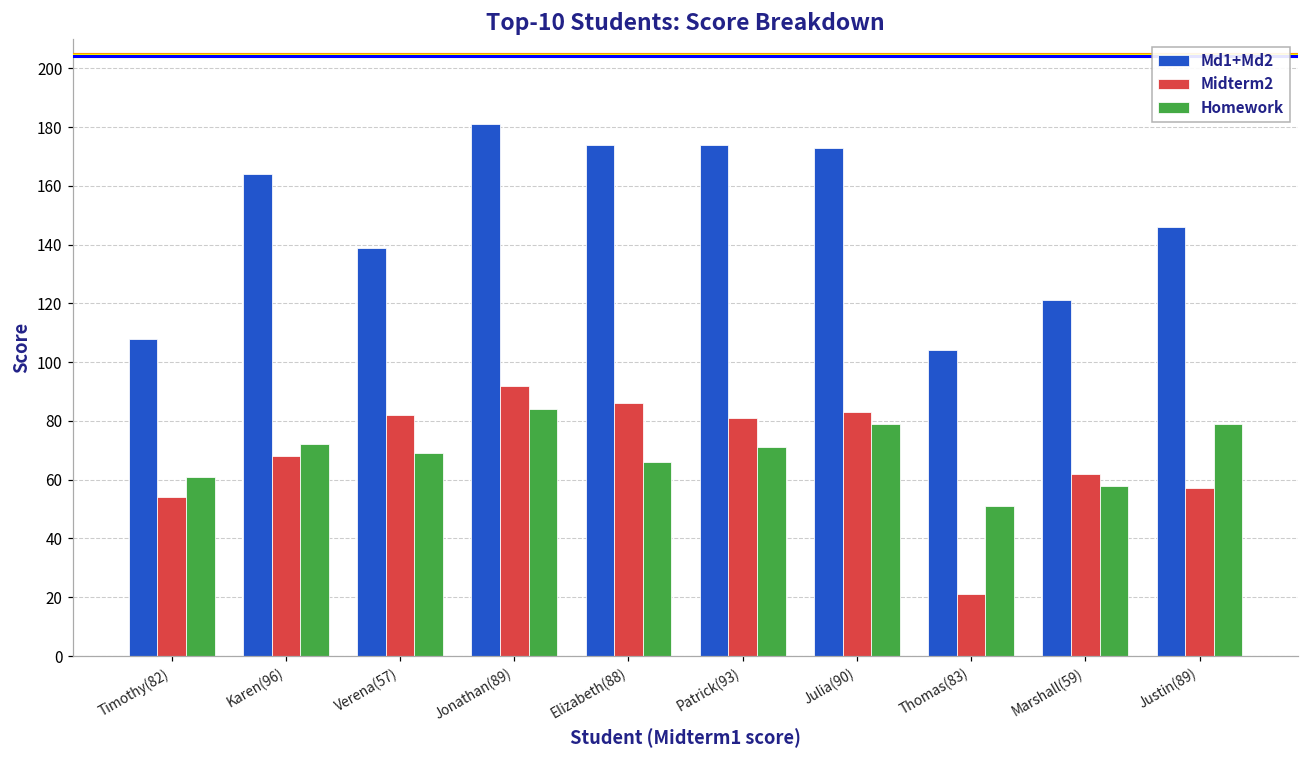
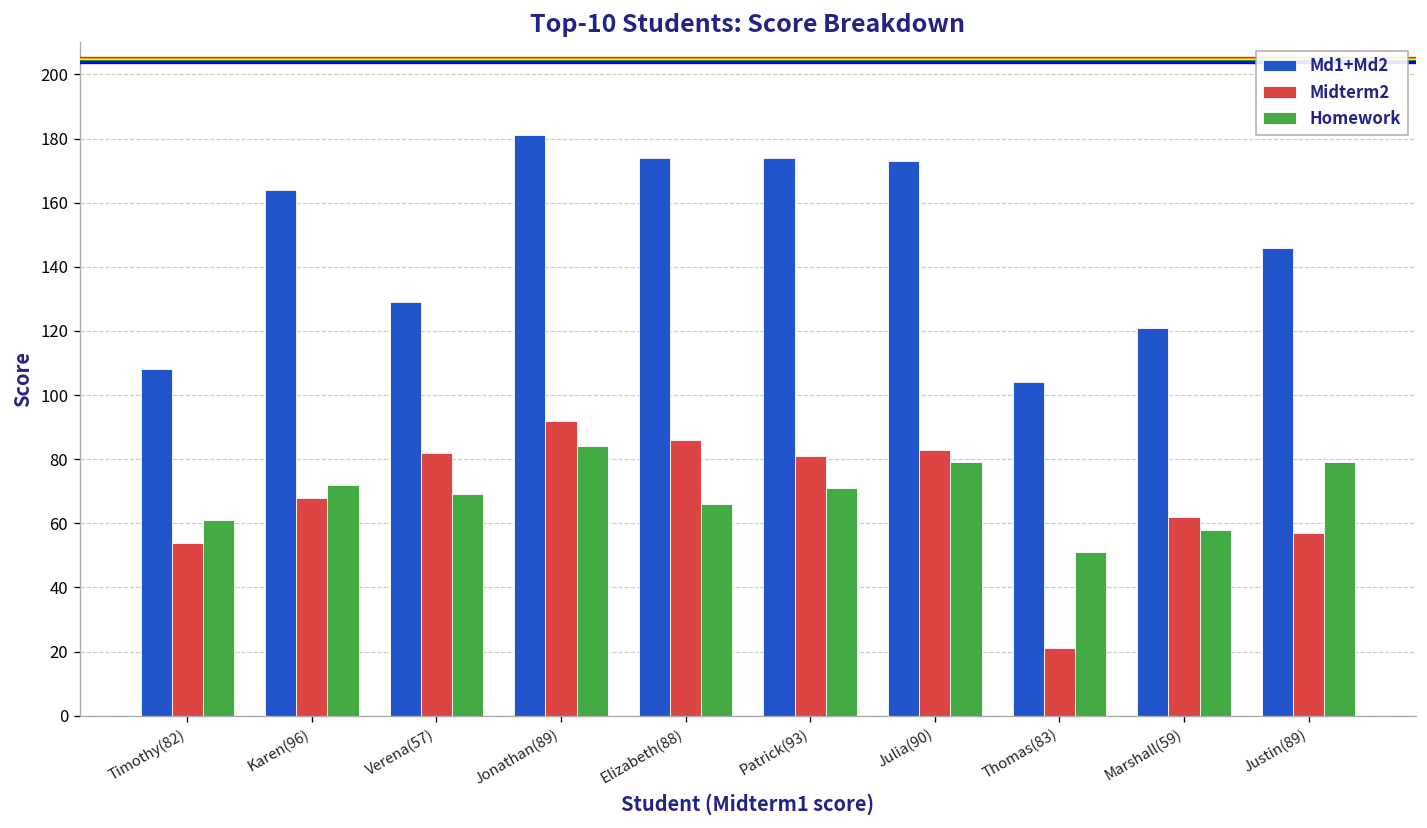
  {
    "Md1+Md2": {
      "Timothy(82)": 108,
      "Karen(96)": 164,
-     "Verena(57)": 139,
+     "Verena(57)": 129,
      "Jonathan(89)": 181,
      "Elizabeth(88)": 174,
      "Patrick(93)": 174,
      "Julia(90)": 173,
      "Thomas(83)": 104,
      "Marshall(59)": 121,
      "Justin(89)": 146
    },
    "Midterm2": {
      "Timothy(82)": 54,
      "Karen(96)": 68,
      "Verena(57)": 82,
      "Jonathan(89)": 92,
      "Elizabeth(88)": 86,
      "Patrick(93)": 81,
      "Julia(90)": 83,
      "Thomas(83)": 21,
      "Marshall(59)": 62,
      "Justin(89)": 57
    },
    "Homework": {
      "Timothy(82)": 61,
      "Karen(96)": 72,
      "Verena(57)": 69,
      "Jonathan(89)": 84,
      "Elizabeth(88)": 66,
      "Patrick(93)": 71,
      "Julia(90)": 79,
      "Thomas(83)": 51,
      "Marshall(59)": 58,
      "Justin(89)": 79
    }
  }
